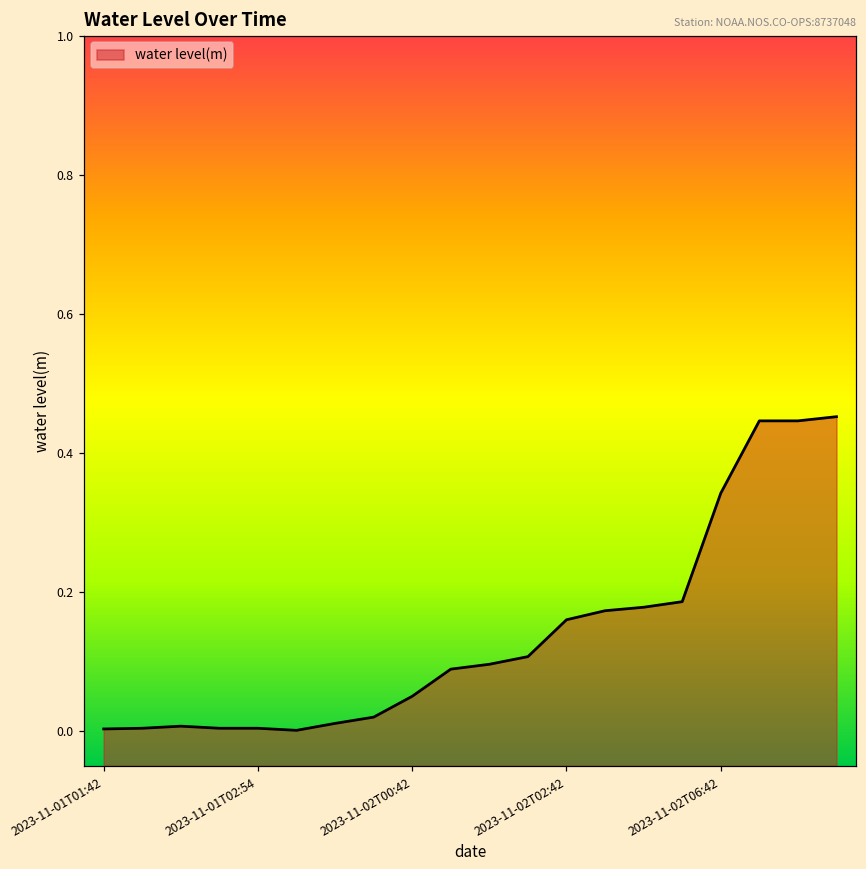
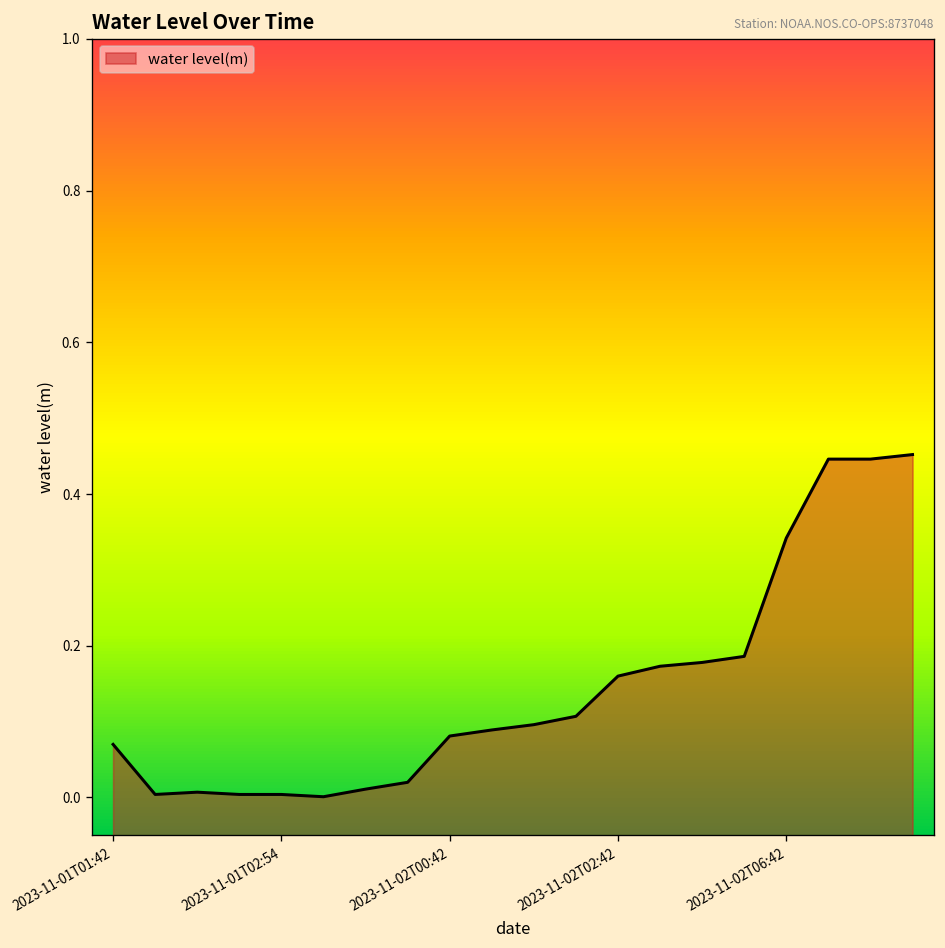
  {
-   "2023-11-01T01:42": 0.00,
+   "2023-11-01T01:42": 0.07,
    "2023-11-01T02:54": 0.00,
-   "2023-11-02T00:42": 0.05,
+   "2023-11-02T00:42": 0.08,
    "2023-11-02T02:42": 0.16,
    "2023-11-02T06:42": 0.34
  }
